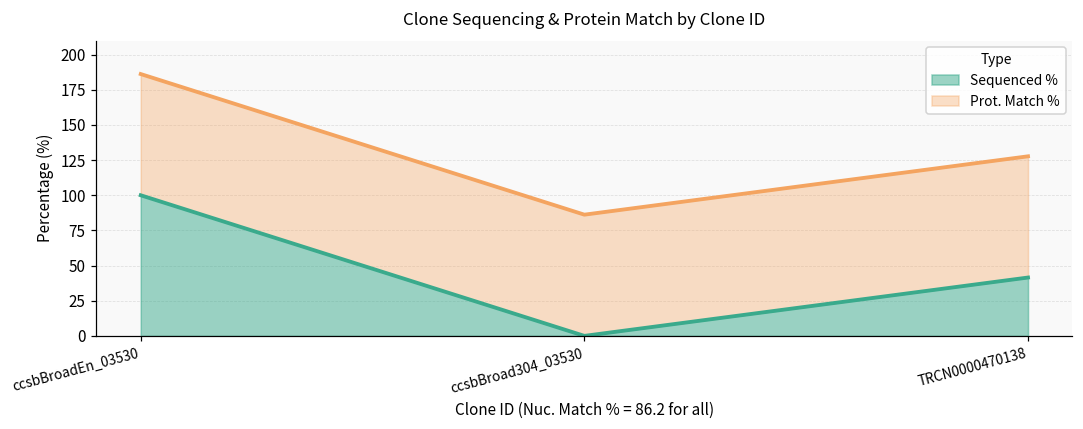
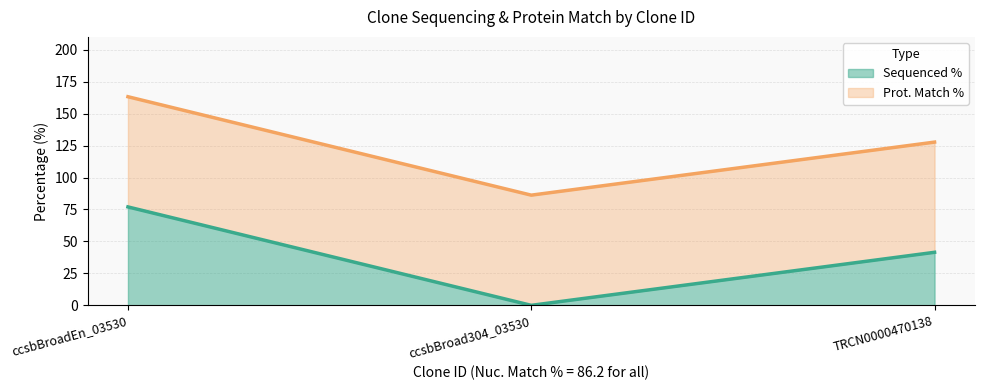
  {
    "Sequenced %": {
-     "ccsbBroadEn_03530": 100,
+     "ccsbBroadEn_03530": 77,
      "ccsbBroad304_03530": 0,
      "TRCN0000470138": 42
    },
    "Prot. Match %": {
      "ccsbBroadEn_03530": 86,
      "ccsbBroad304_03530": 86,
      "TRCN0000470138": 86
    }
  }
